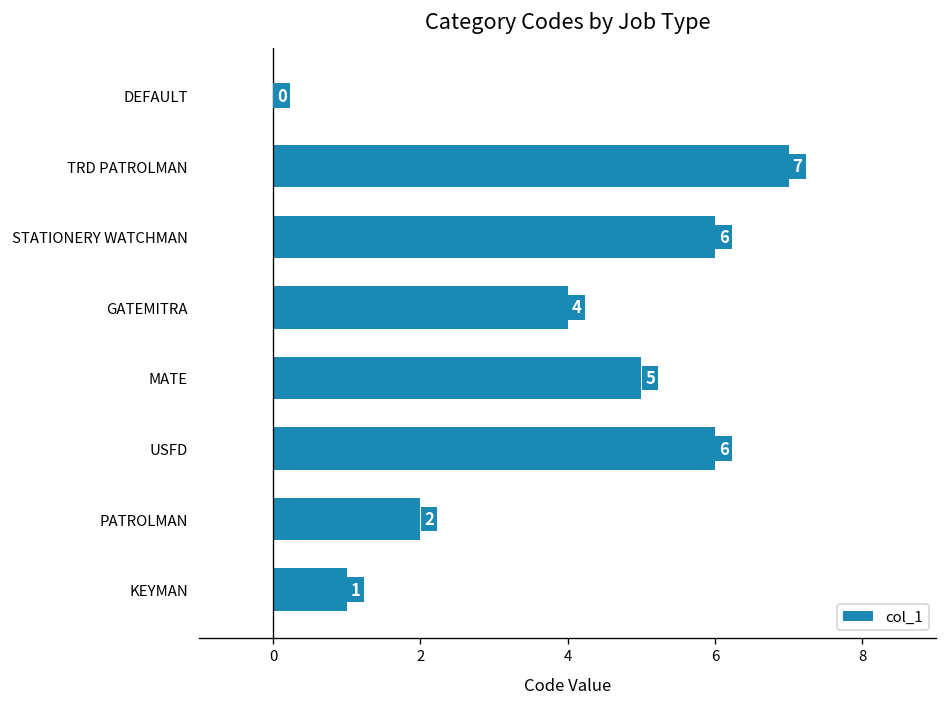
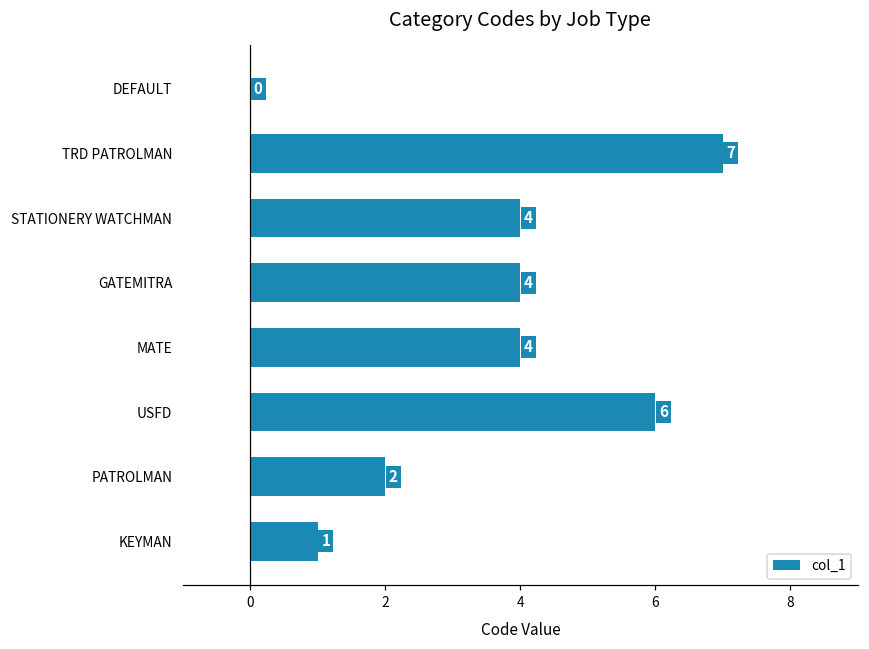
  {
-   "STATIONERY WATCHMAN": 6,
-   "MATE": 5
+   "STATIONERY WATCHMAN": 4,
+   "MATE": 4
  }
